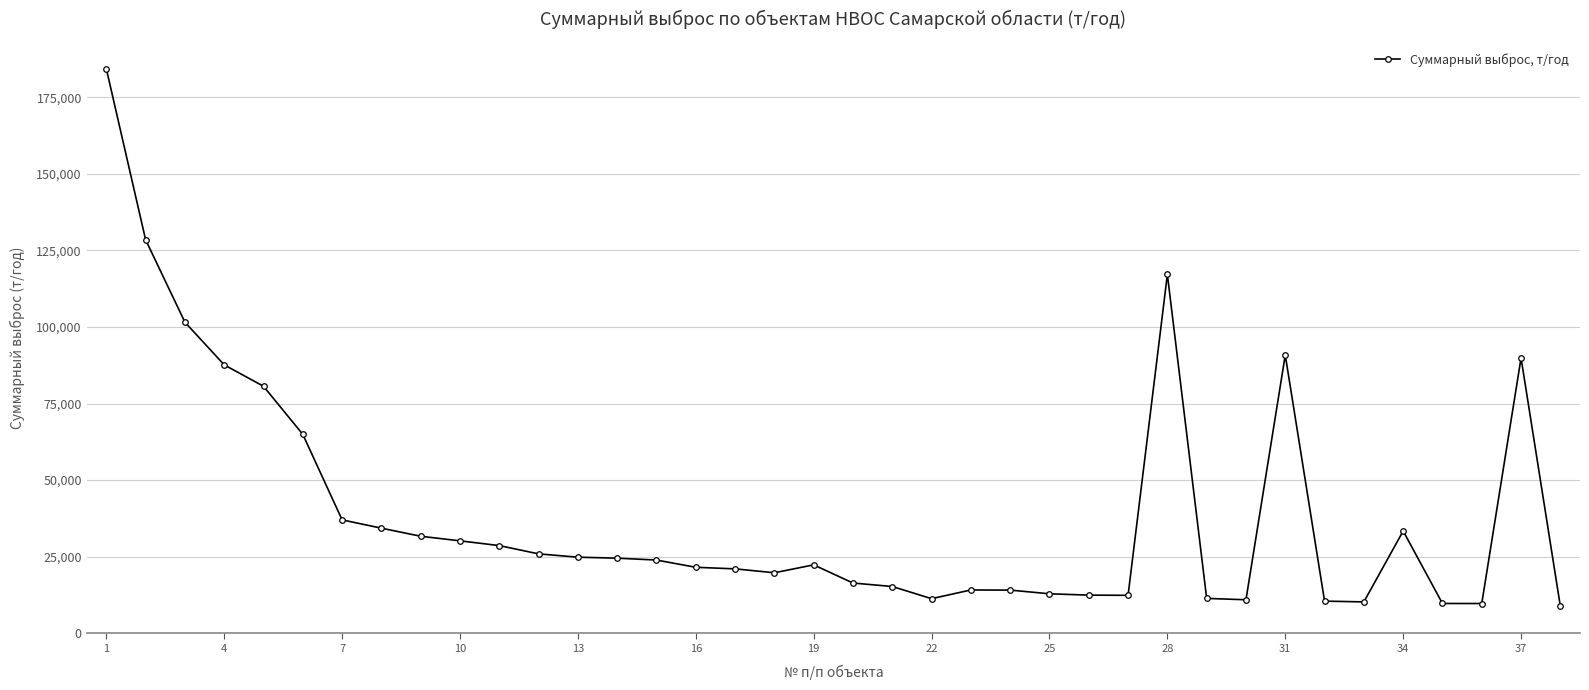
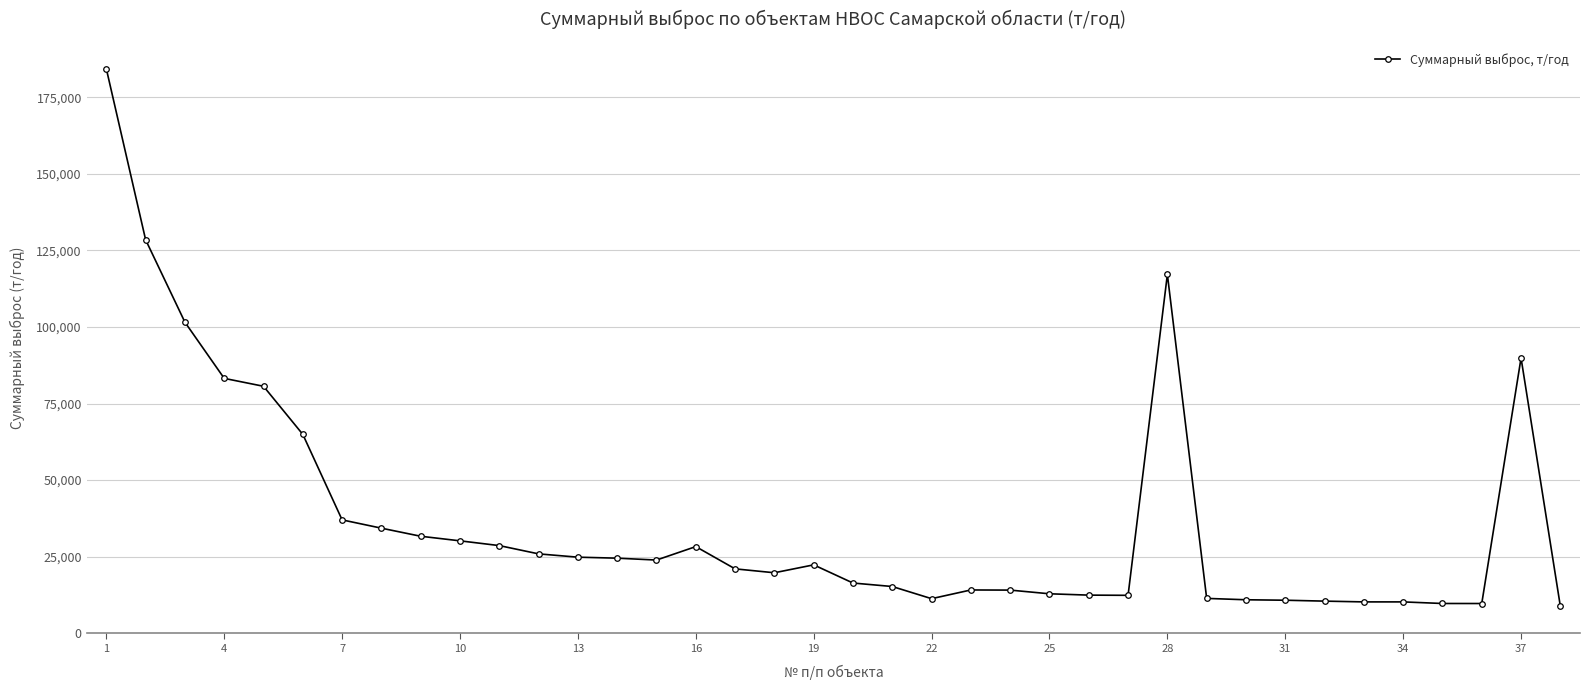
  {
    "1": "184,000",
-   "4": "88,000",
+   "4": "83,000",
    "7": "37,000",
    "10": "30,000",
    "13": "25,000",
-   "16": "22,000",
+   "16": "28,000",
    "19": "22,000",
    "22": "11,000",
    "25": "13,000",
    "28": "117,000",
-   "31": "91,000",
-   "34": "33,000",
+   "31": "11,000",
+   "34": "10,000",
    "37": "90,000"
  }
